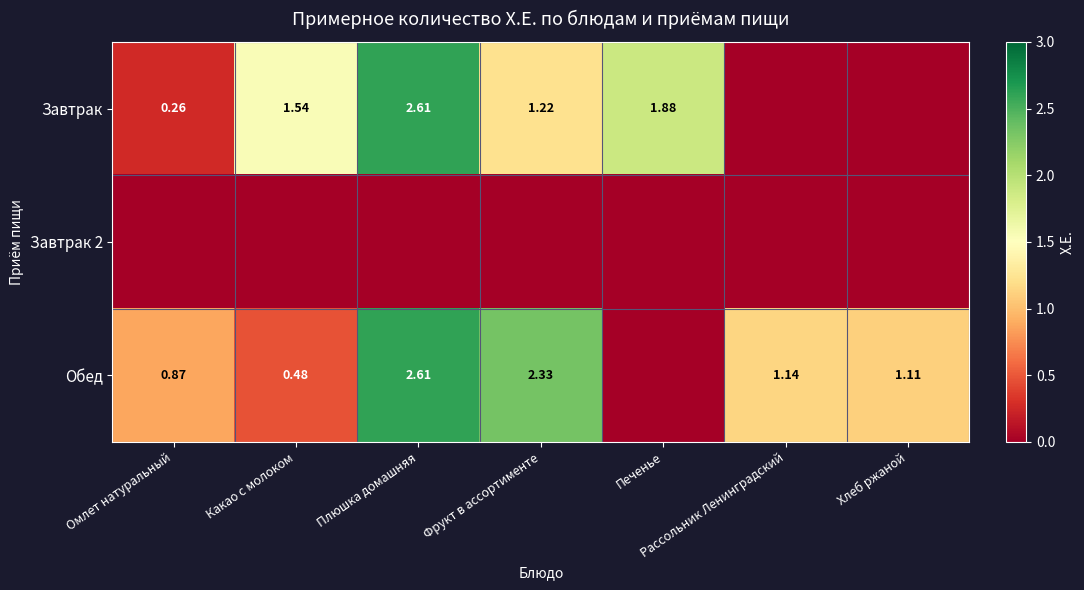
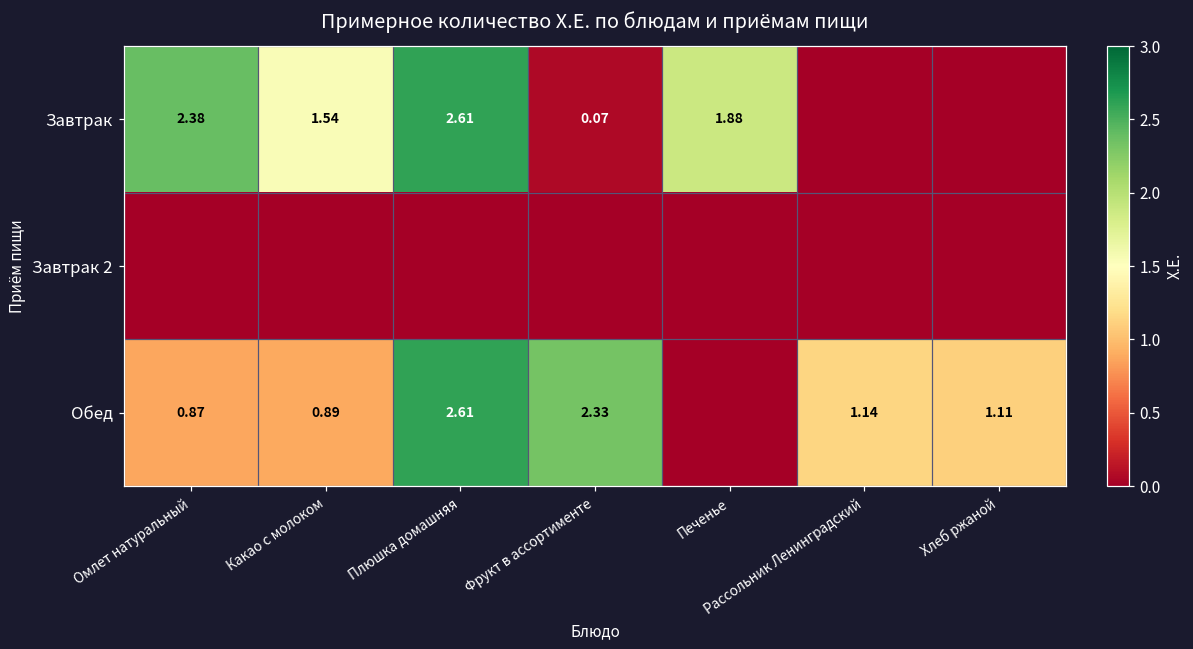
  {
    "Завтрак": {
-     "Омлет натуральный": 0.26,
+     "Омлет натуральный": 2.38,
      "Какао с молоком": 1.54,
      "Плюшка домашняя": 2.61,
-     "Фрукт в ассортименте": 1.22,
+     "Фрукт в ассортименте": 0.07,
      "Печенье": 1.88
    },
    "Обед": {
      "Омлет натуральный": 0.87,
-     "Какао с молоком": 0.48,
+     "Какао с молоком": 0.89,
      "Плюшка домашняя": 2.61,
      "Фрукт в ассортименте": 2.33,
      "Рассольник Ленинградский": 1.14,
      "Хлеб ржаной": 1.11
    }
  }
